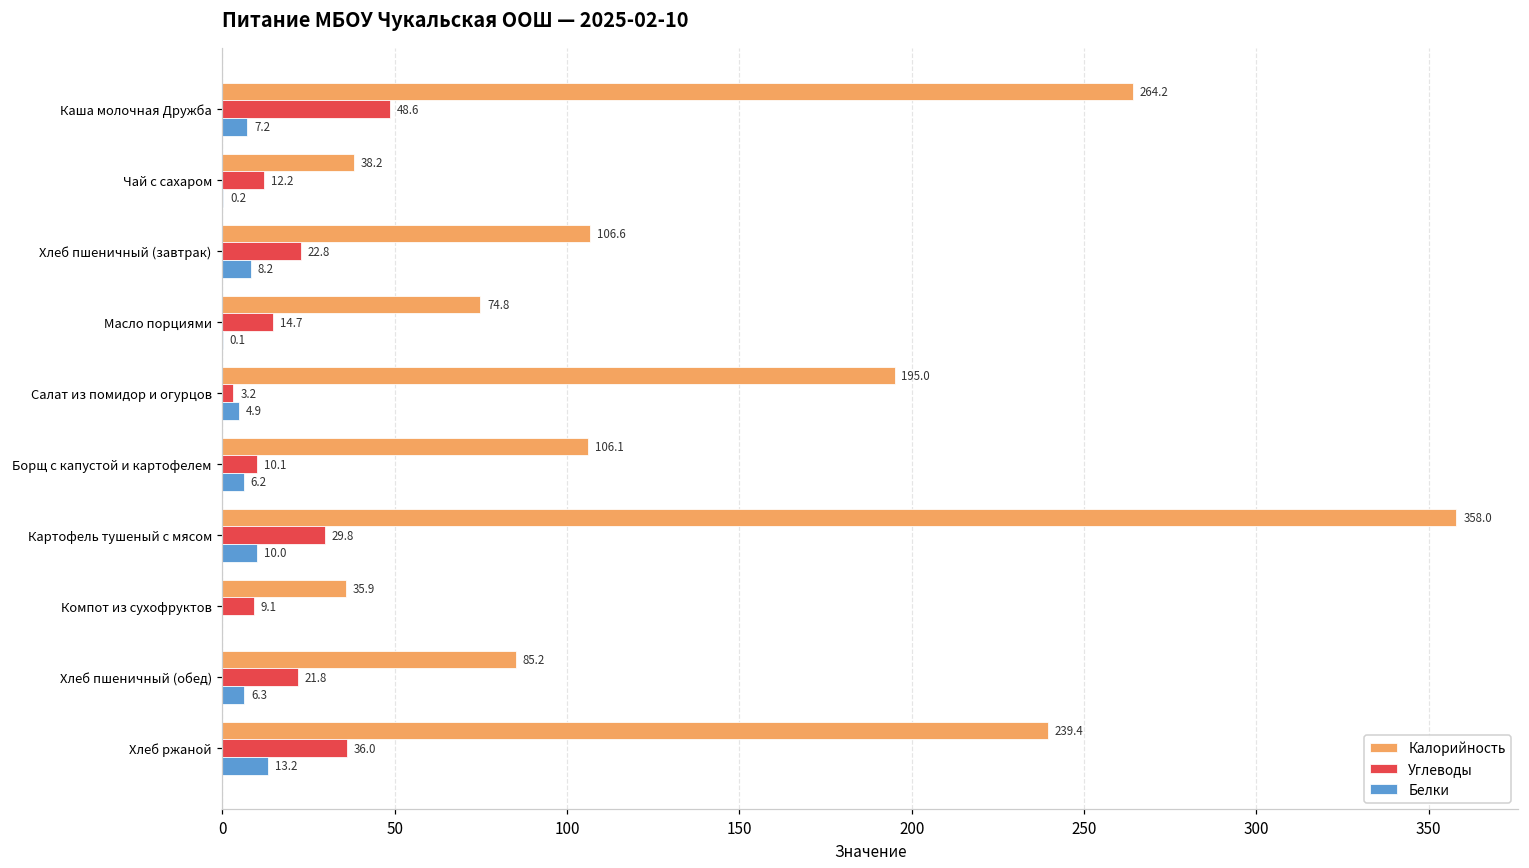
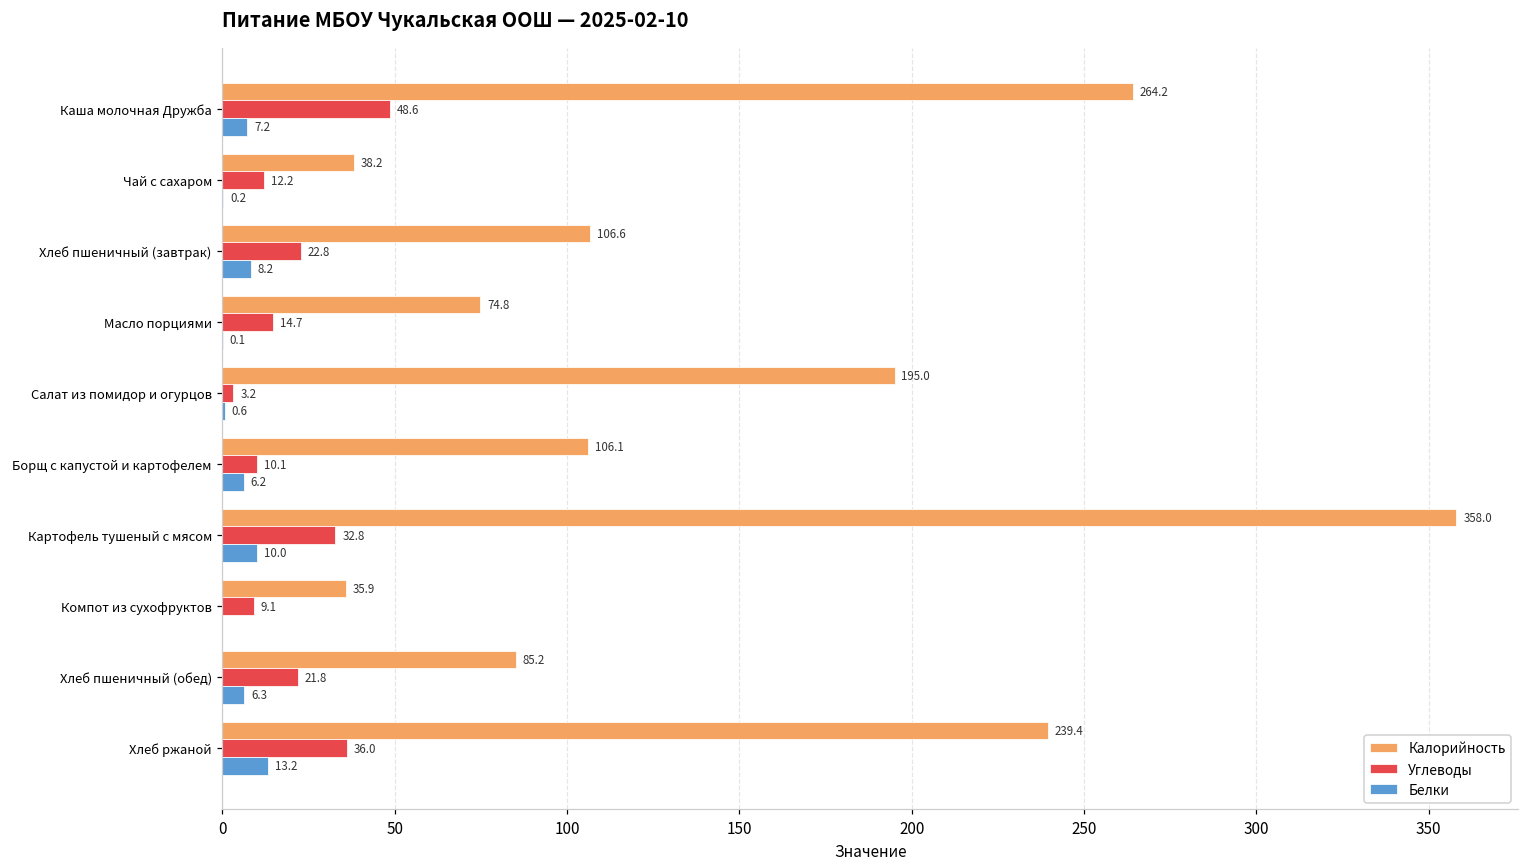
  {
    "Калорийность": {
      "Каша молочная Дружба": 264.2,
      "Чай с сахаром": 38.2,
      "Хлеб пшеничный (завтрак)": 106.6,
      "Масло порциями": 74.8,
      "Салат из помидор и огурцов": 195.0,
      "Борщ с капустой и картофелем": 106.1,
      "Картофель тушеный с мясом": 358.0,
      "Компот из сухофруктов": 35.9,
      "Хлеб пшеничный (обед)": 85.2,
      "Хлеб ржаной": 239.4
    },
    "Углеводы": {
      "Каша молочная Дружба": 48.6,
      "Чай с сахаром": 12.2,
      "Хлеб пшеничный (завтрак)": 22.8,
      "Масло порциями": 14.7,
      "Салат из помидор и огурцов": 3.2,
      "Борщ с капустой и картофелем": 10.1,
-     "Картофель тушеный с мясом": 29.8,
+     "Картофель тушеный с мясом": 32.8,
      "Компот из сухофруктов": 9.1,
      "Хлеб пшеничный (обед)": 21.8,
      "Хлеб ржаной": 36.0
    },
    "Белки": {
      "Каша молочная Дружба": 7.2,
      "Чай с сахаром": 0.2,
      "Хлеб пшеничный (завтрак)": 8.2,
      "Масло порциями": 0.1,
-     "Салат из помидор и огурцов": 4.9,
+     "Салат из помидор и огурцов": 0.6,
      "Борщ с капустой и картофелем": 6.2,
      "Картофель тушеный с мясом": 10.0,
      "Хлеб пшеничный (обед)": 6.3,
      "Хлеб ржаной": 13.2
    }
  }
